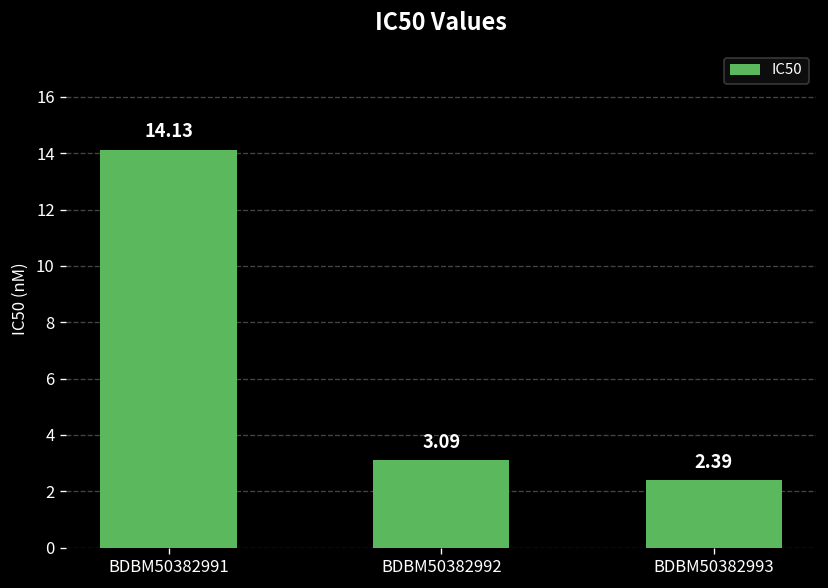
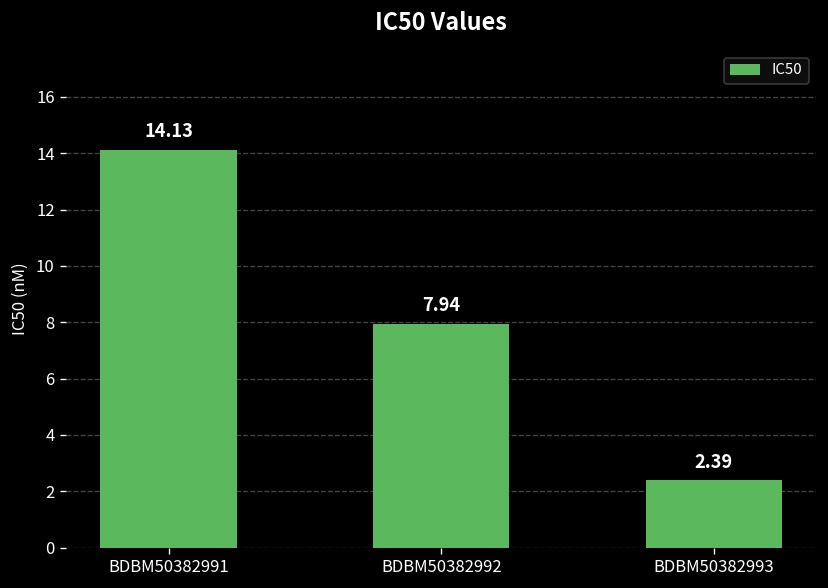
  {
    "BDBM50382991": 14.13,
-   "BDBM50382992": 3.09,
+   "BDBM50382992": 7.94,
    "BDBM50382993": 2.39
  }
